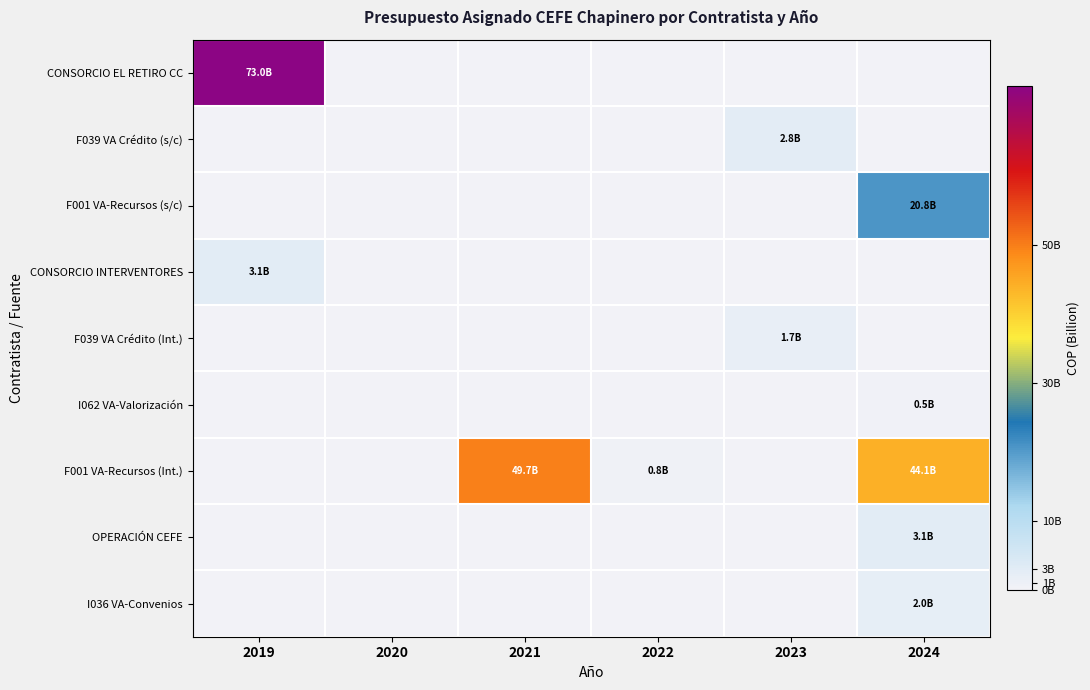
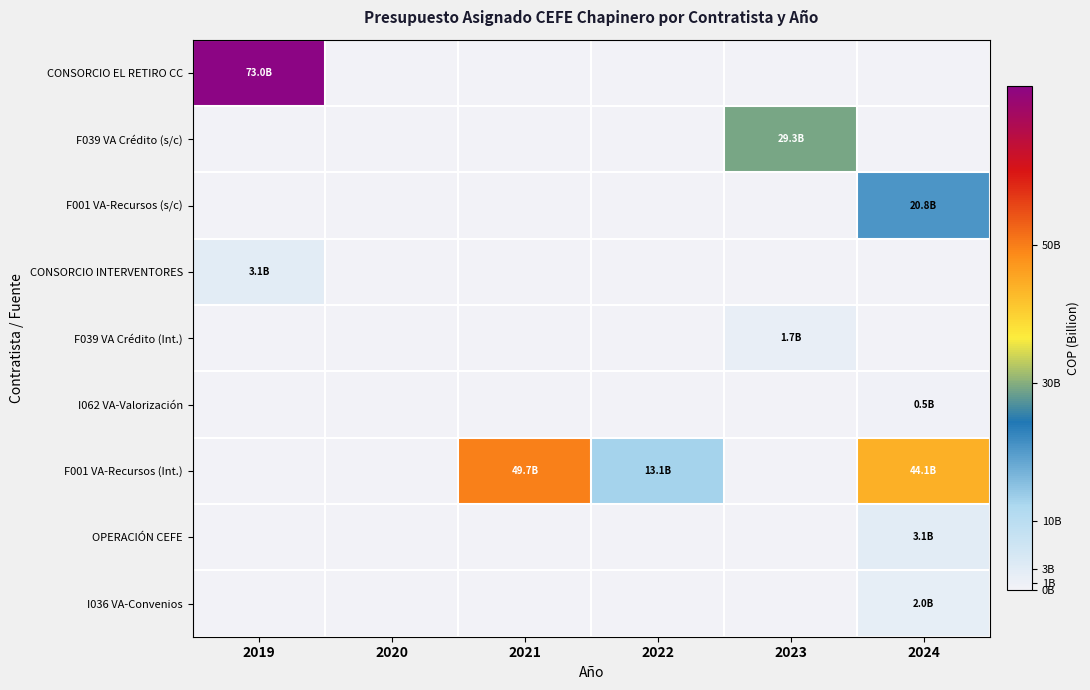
  {
    "CONSORCIO EL RETIRO CC": {
      "2019": "73.0B"
    },
    "F039 VA Crédito (s/c)": {
-     "2023": "2.8B"
+     "2023": "29.3B"
    },
    "F001 VA-Recursos (s/c)": {
      "2024": "20.8B"
    },
    "CONSORCIO INTERVENTORES": {
      "2019": "3.1B"
    },
    "F039 VA Crédito (Int.)": {
      "2023": "1.7B"
    },
    "I062 VA-Valorización": {
      "2024": "0.5B"
    },
    "F001 VA-Recursos (Int.)": {
      "2021": "49.7B",
-     "2022": "0.8B",
+     "2022": "13.1B",
      "2024": "44.1B"
    },
    "OPERACIÓN CEFE": {
      "2024": "3.1B"
    },
    "I036 VA-Convenios": {
      "2024": "2.0B"
    }
  }
